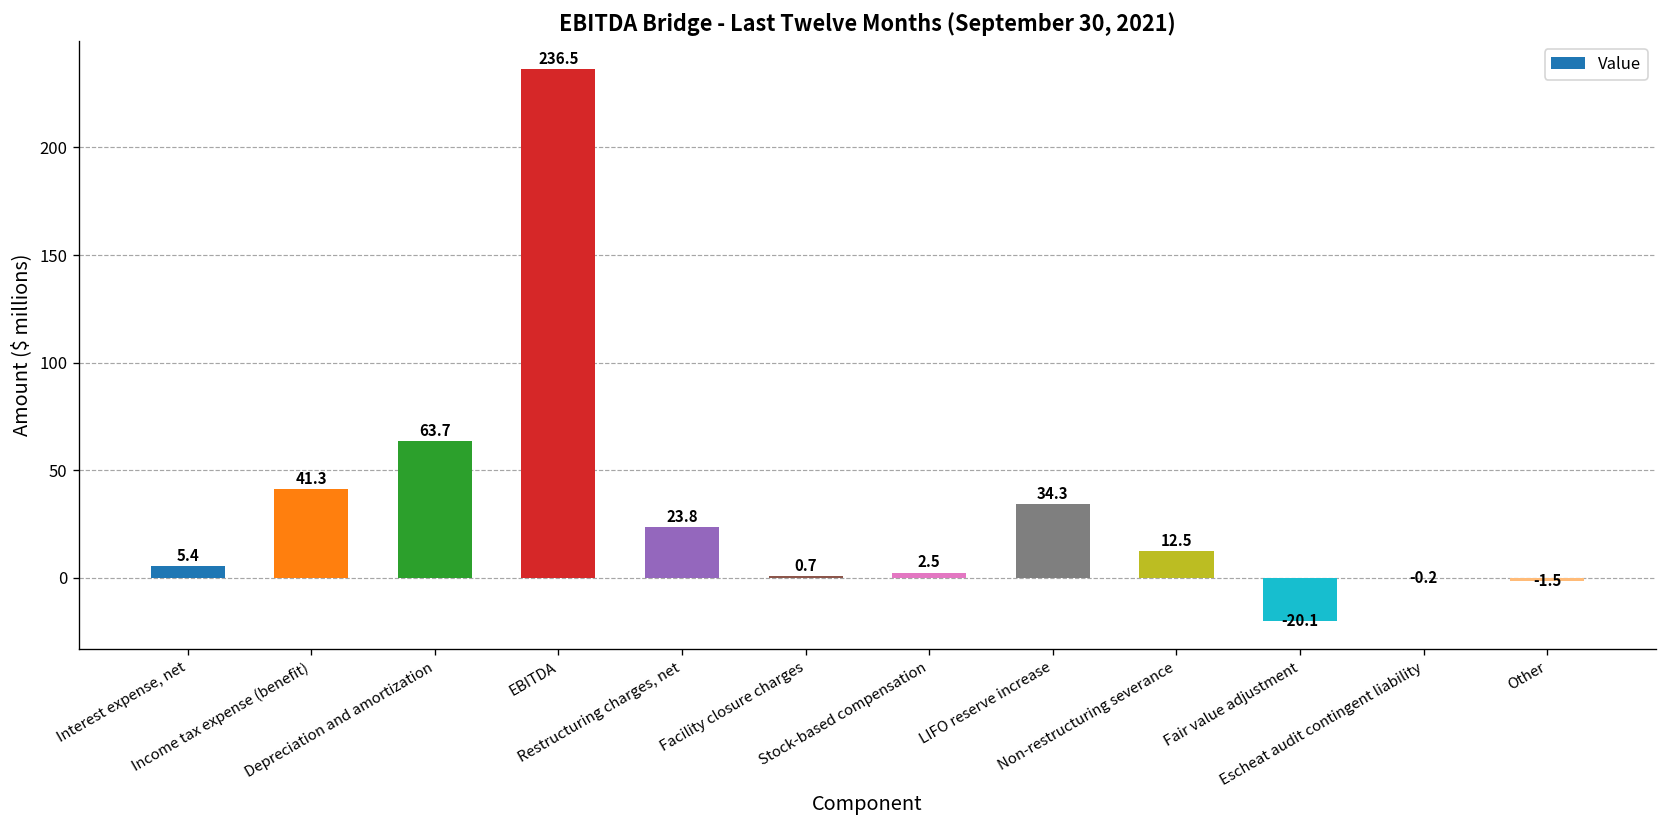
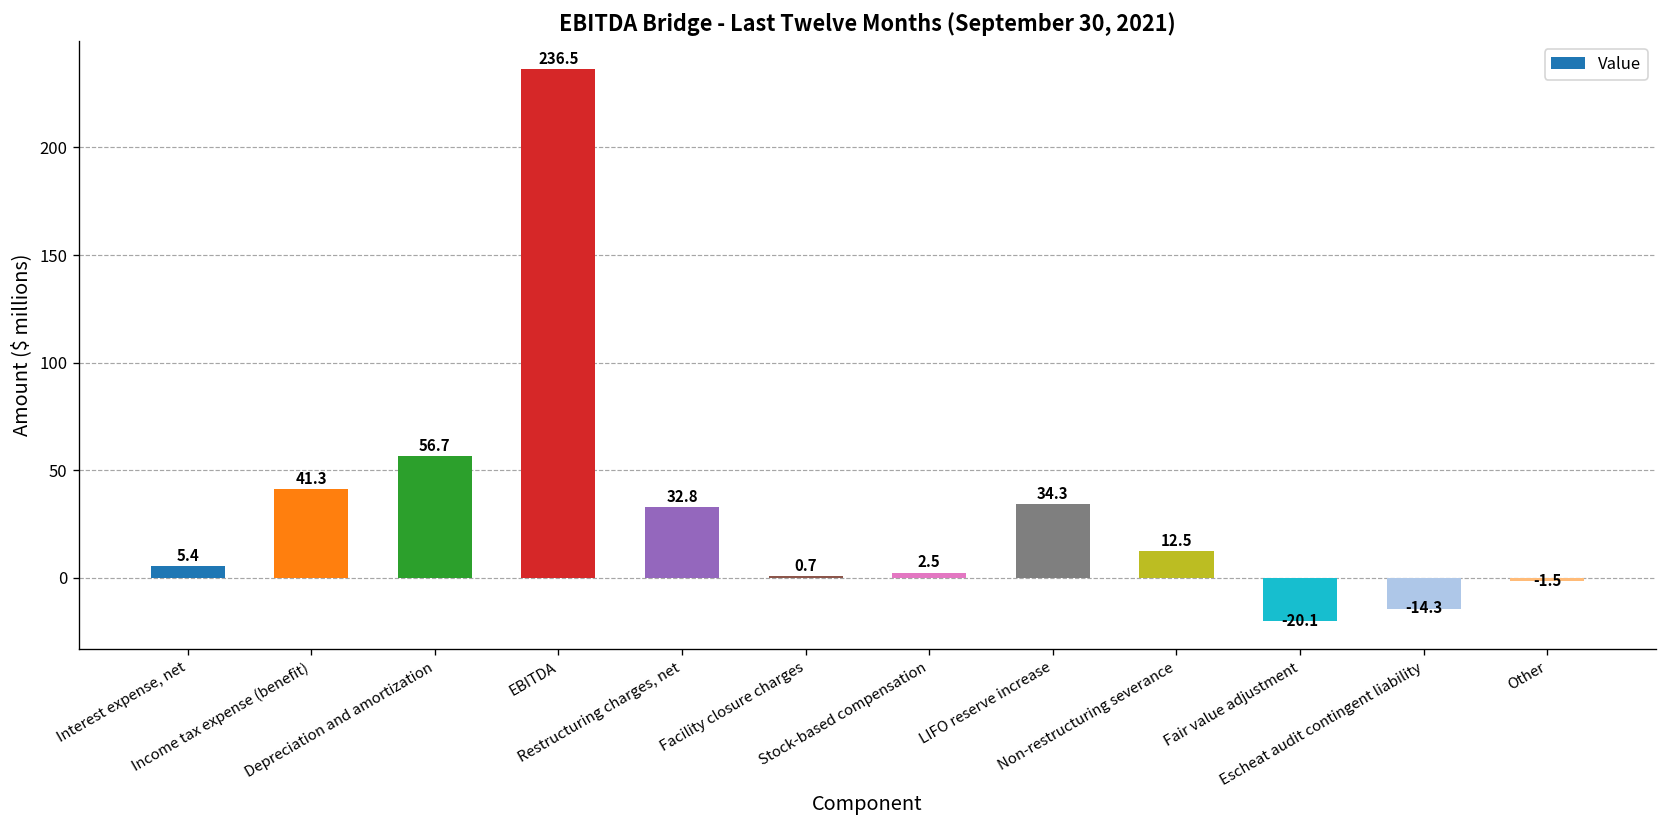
  {
    "Interest expense, net": 5.4,
    "Income tax expense (benefit)": 41.3,
-   "Depreciation and amortization": 63.7,
+   "Depreciation and amortization": 56.7,
    "EBITDA": 236.5,
-   "Restructuring charges, net": 23.8,
+   "Restructuring charges, net": 32.8,
    "Facility closure charges": 0.7,
    "Stock-based compensation": 2.5,
    "LIFO reserve increase": 34.3,
    "Non-restructuring severance": 12.5,
    "Fair value adjustment": -20.1,
-   "Escheat audit contingent liability": -0.2,
+   "Escheat audit contingent liability": -14.3,
    "Other": -1.5
  }
